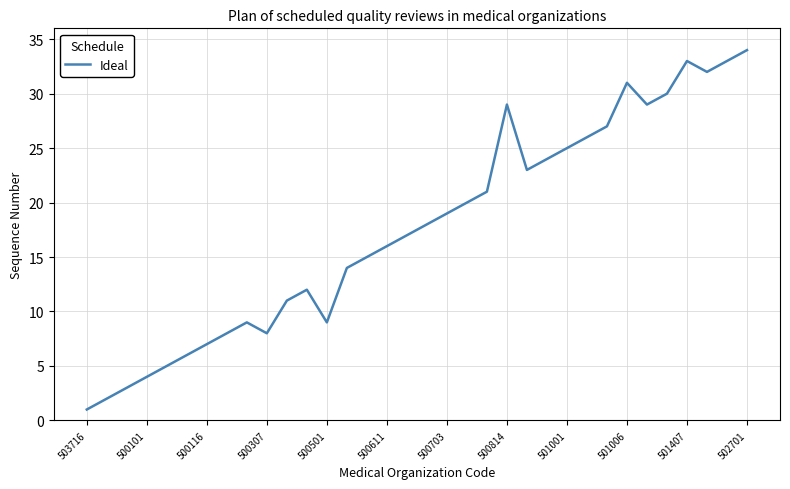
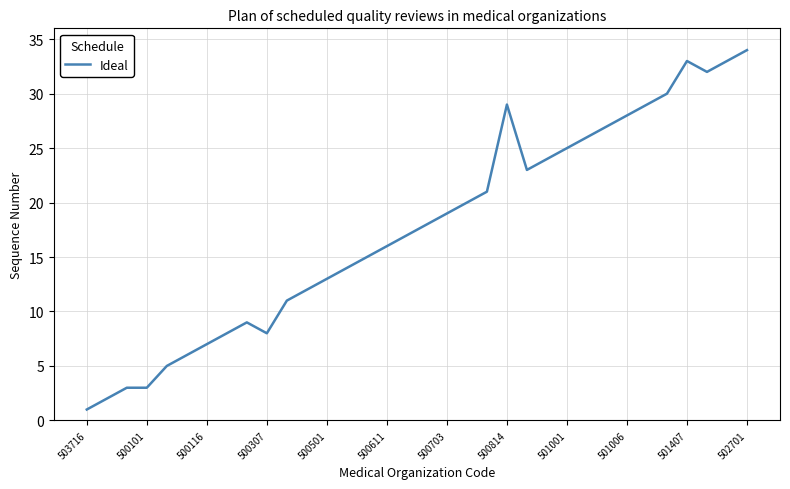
  {
    "503716": 1,
-   "500101": 4,
+   "500101": 3,
    "500116": 7,
    "500307": 8,
-   "500501": 9,
+   "500501": 13,
    "500611": 16,
    "500703": 19,
    "500814": 29,
    "501001": 25,
-   "501006": 31,
+   "501006": 28,
    "501407": 33,
    "502701": 34
  }
